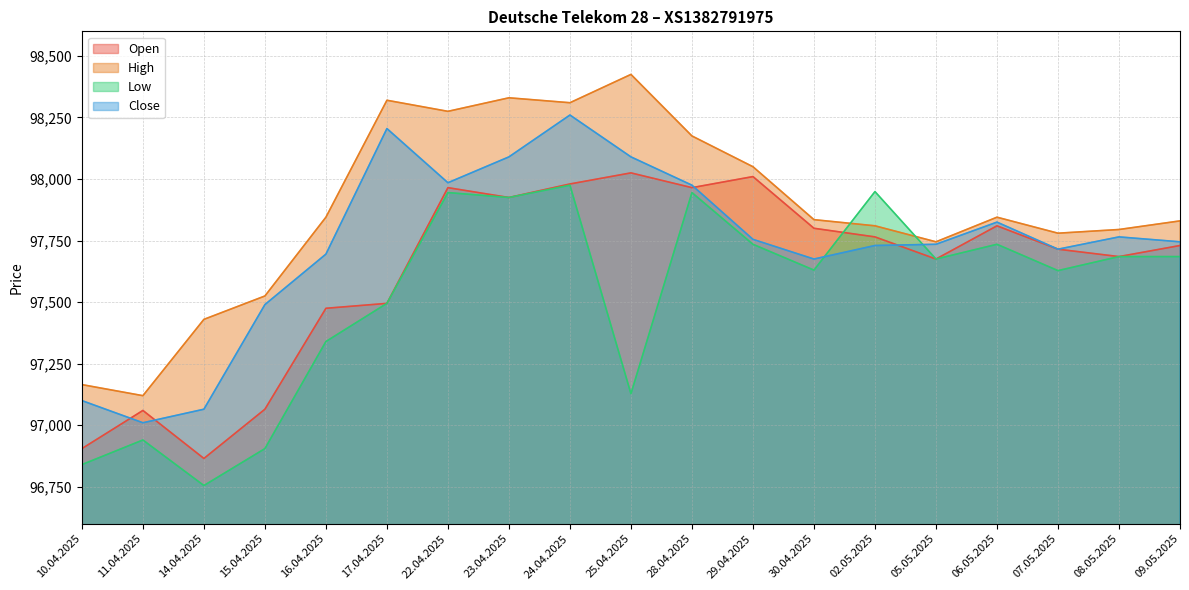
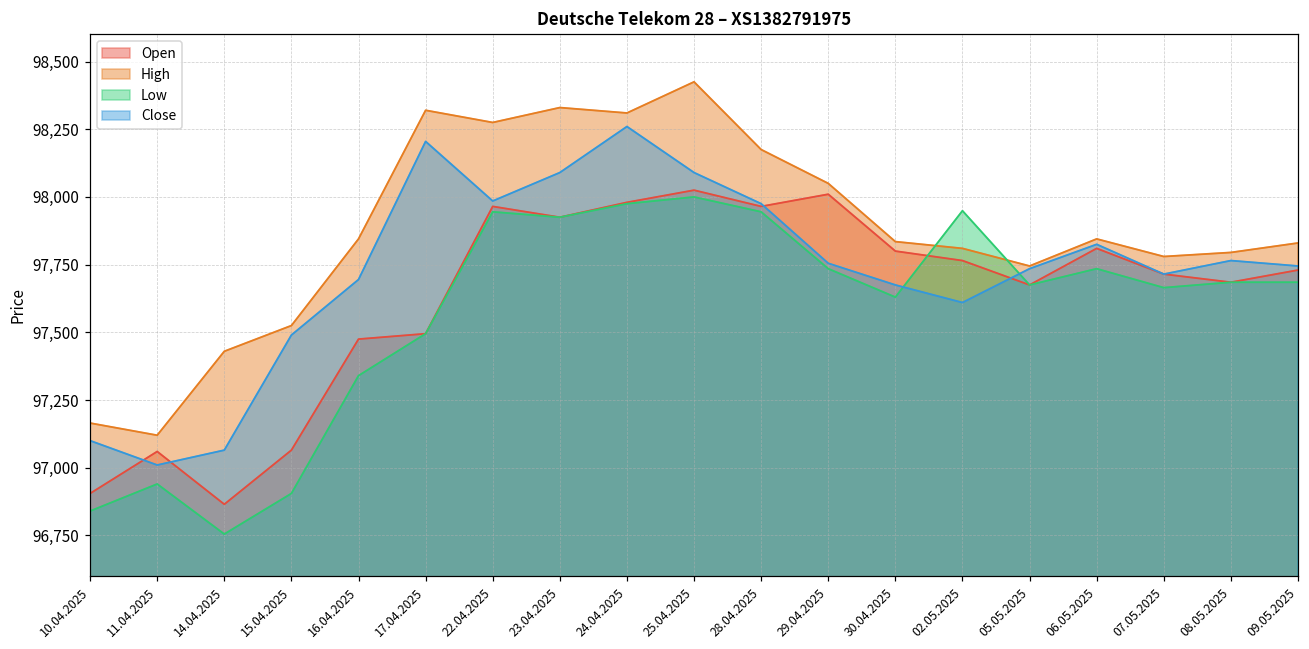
  {
    "Low": {
      "10.04.2025": "96,840",
      "11.04.2025": "96,940",
      "14.04.2025": "96,760",
      "15.04.2025": "96,910",
      "16.04.2025": "97,340",
      "22.04.2025": "97,950",
-     "25.04.2025": "97,130",
+     "25.04.2025": "98,000",
      "28.04.2025": "97,950",
      "29.04.2025": "97,740",
      "30.04.2025": "97,630",
      "02.05.2025": "97,950",
      "06.05.2025": "97,740",
-     "07.05.2025": "97,630",
+     "07.05.2025": "97,670",
      "09.05.2025": "97,690"
    },
    "Close": {
      "10.04.2025": "97,100",
      "11.04.2025": "97,010",
      "14.04.2025": "97,070",
      "15.04.2025": "97,490",
      "16.04.2025": "97,700",
      "17.04.2025": "98,210",
      "22.04.2025": "97,990",
      "23.04.2025": "98,090",
      "24.04.2025": "98,260",
      "25.04.2025": "98,090",
      "29.04.2025": "97,760",
      "30.04.2025": "97,680",
-     "02.05.2025": "97,730",
+     "02.05.2025": "97,610",
      "06.05.2025": "97,830",
      "08.05.2025": "97,770",
      "09.05.2025": "97,750"
    }
  }
